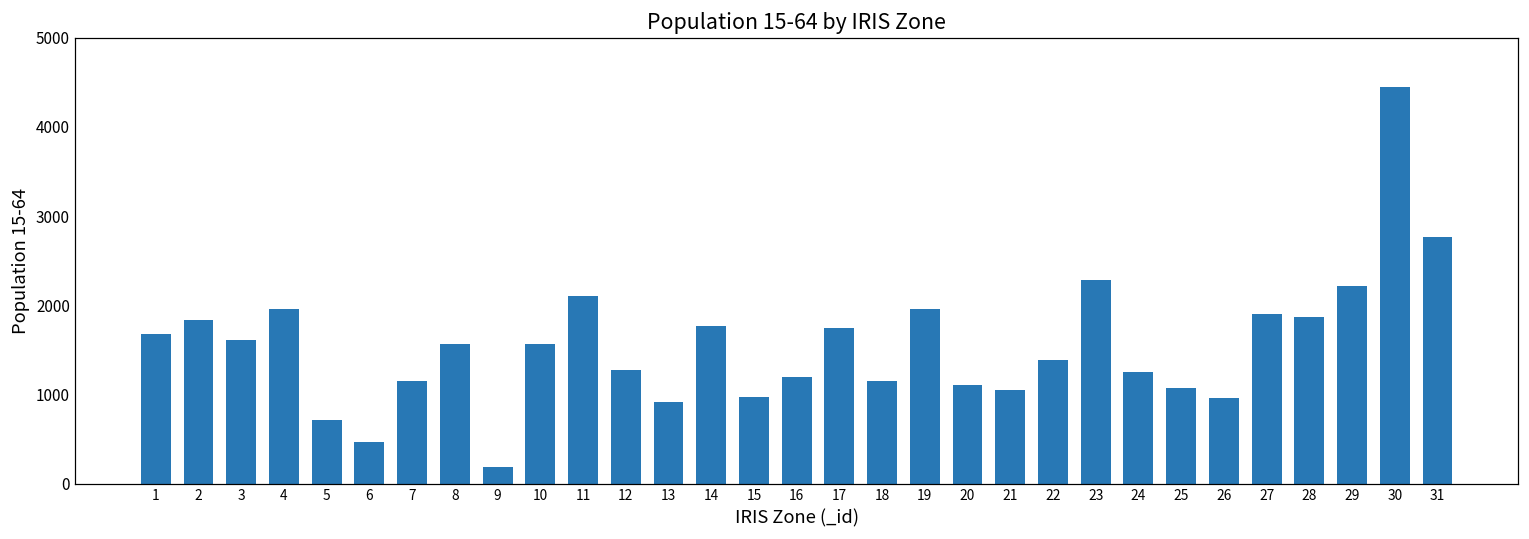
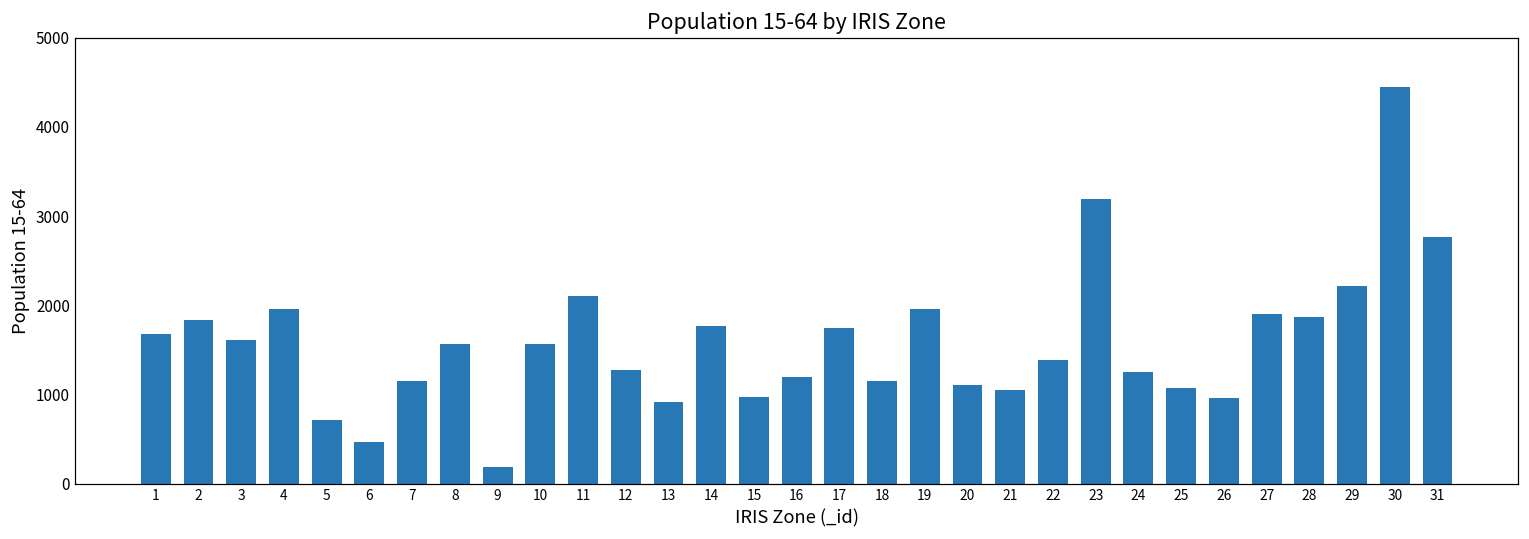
  {
    "1": 1700,
    "2": 1800,
    "3": 1600,
    "4": 2000,
    "5": 700,
    "6": 500,
    "7": 1200,
    "8": 1600,
    "9": 200,
    "10": 1600,
    "11": 2100,
    "12": 1300,
    "13": 900,
    "14": 1800,
    "15": 1000,
    "16": 1200,
    "17": 1700,
    "18": 1200,
    "19": 2000,
    "20": 1100,
    "21": 1100,
    "22": 1400,
-   "23": 2300,
+   "23": 3200,
    "24": 1300,
    "25": 1100,
    "26": 1000,
    "27": 1900,
    "28": 1900,
    "29": 2200,
    "30": 4400,
    "31": 2800
  }
